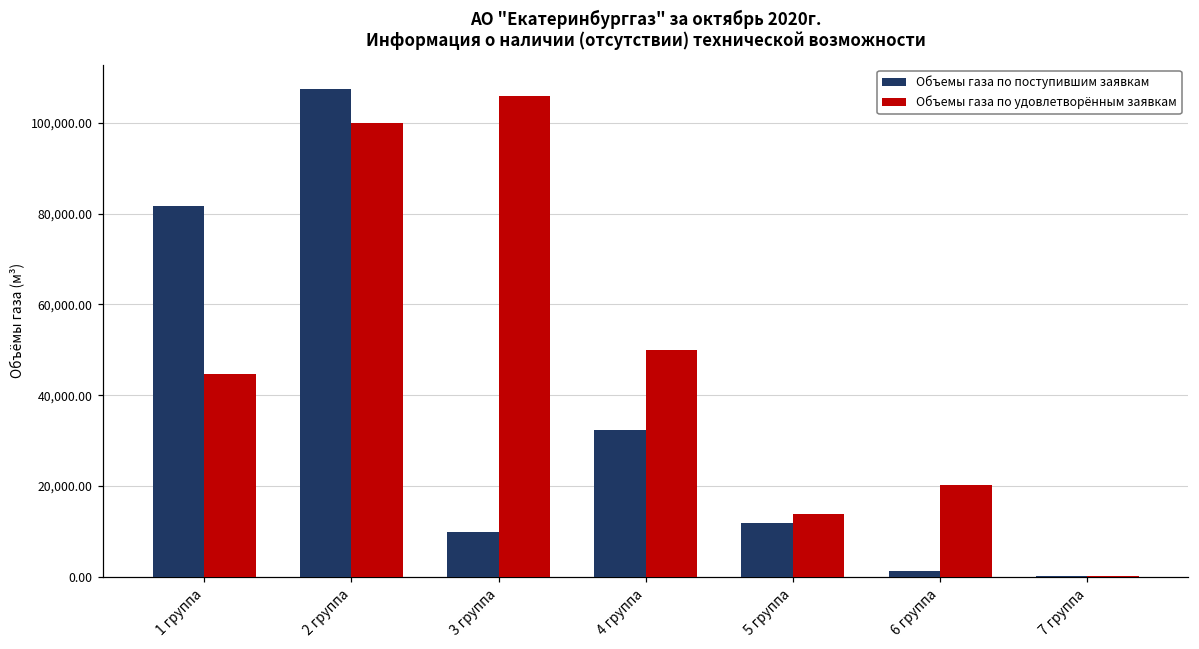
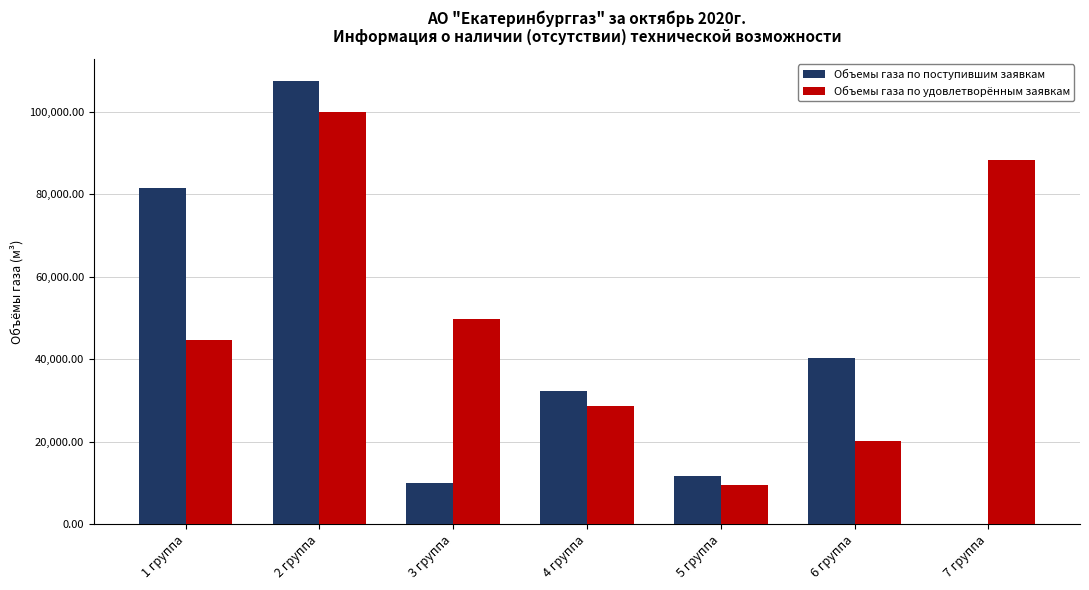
  {
    "Объемы газа по поступившим заявкам": {
      "1 группа": "82,000",
      "2 группа": "108,000",
      "3 группа": "10,000",
      "4 группа": "32,000",
      "5 группа": "12,000",
-     "6 группа": "1,000"
+     "6 группа": "40,000"
    },
    "Объемы газа по удовлетворённым заявкам": {
      "1 группа": "45,000",
      "2 группа": "100,000",
-     "3 группа": "106,000",
-     "4 группа": "50,000",
-     "5 группа": "14,000",
+     "3 группа": "50,000",
+     "4 группа": "29,000",
+     "5 группа": "9,000",
      "6 группа": "20,000",
-     "7 группа": "0"
+     "7 группа": "88,000"
    }
  }
